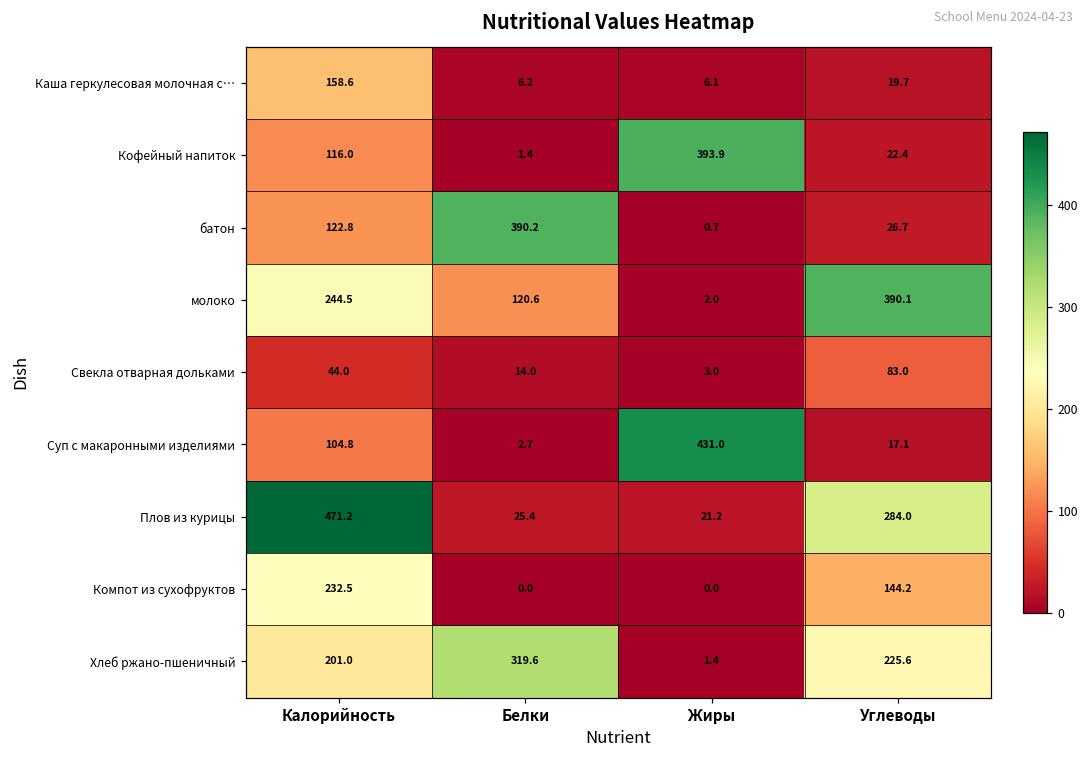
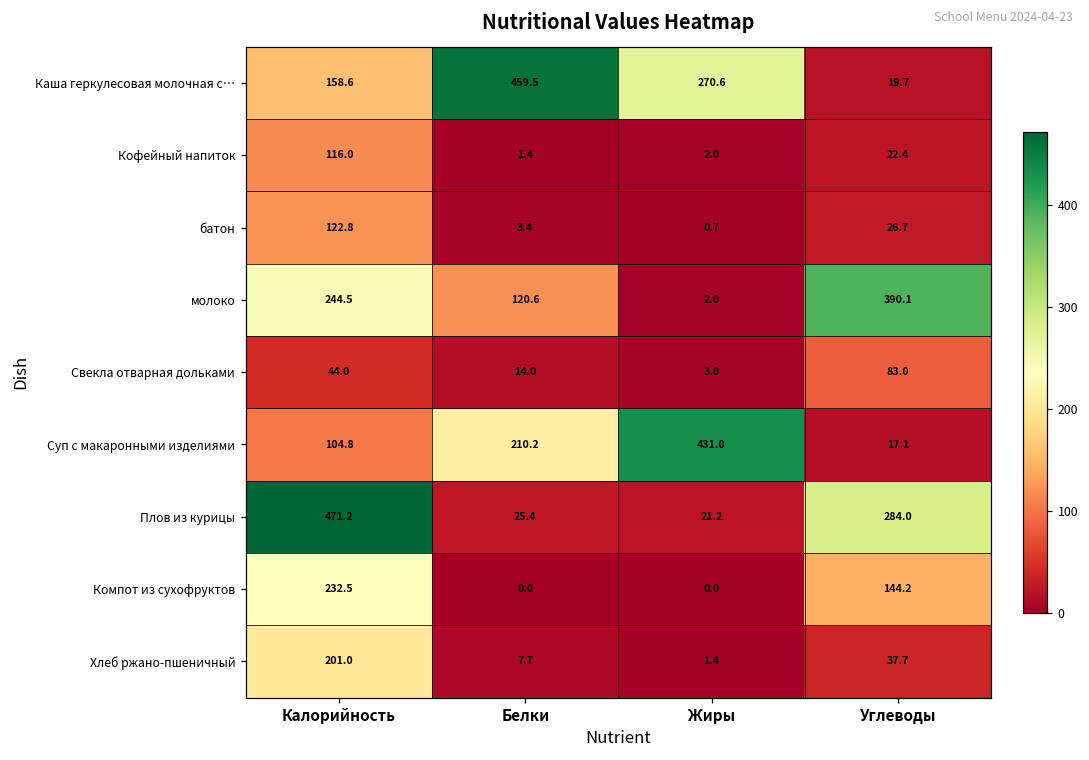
  {
    "Каша геркулесовая молочная с…": {
      "Калорийность": 158.6,
-     "Белки": 6.2,
-     "Жиры": 6.1,
+     "Белки": 459.5,
+     "Жиры": 270.6,
      "Углеводы": 19.7
    },
    "Кофейный напиток": {
      "Калорийность": 116.0,
      "Белки": 1.4,
-     "Жиры": 393.9,
+     "Жиры": 2.0,
      "Углеводы": 22.4
    },
    "батон": {
      "Калорийность": 122.8,
-     "Белки": 390.2,
+     "Белки": 3.4,
      "Жиры": 0.7,
      "Углеводы": 26.7
    },
    "молоко": {
      "Калорийность": 244.5,
      "Белки": 120.6,
      "Жиры": 2.0,
      "Углеводы": 390.1
    },
    "Свекла отварная дольками": {
      "Калорийность": 44.0,
      "Белки": 14.0,
      "Жиры": 3.0,
      "Углеводы": 83.0
    },
    "Суп с макаронными изделиями": {
      "Калорийность": 104.8,
-     "Белки": 2.7,
+     "Белки": 210.2,
      "Жиры": 431.0,
      "Углеводы": 17.1
    },
    "Плов из курицы": {
      "Калорийность": 471.2,
      "Белки": 25.4,
      "Жиры": 21.2,
      "Углеводы": 284.0
    },
    "Компот из сухофруктов": {
      "Калорийность": 232.5,
      "Белки": 0.0,
      "Жиры": 0.0,
      "Углеводы": 144.2
    },
    "Хлеб ржано-пшеничный": {
      "Калорийность": 201.0,
-     "Белки": 319.6,
+     "Белки": 7.7,
      "Жиры": 1.4,
-     "Углеводы": 225.6
+     "Углеводы": 37.7
    }
  }
